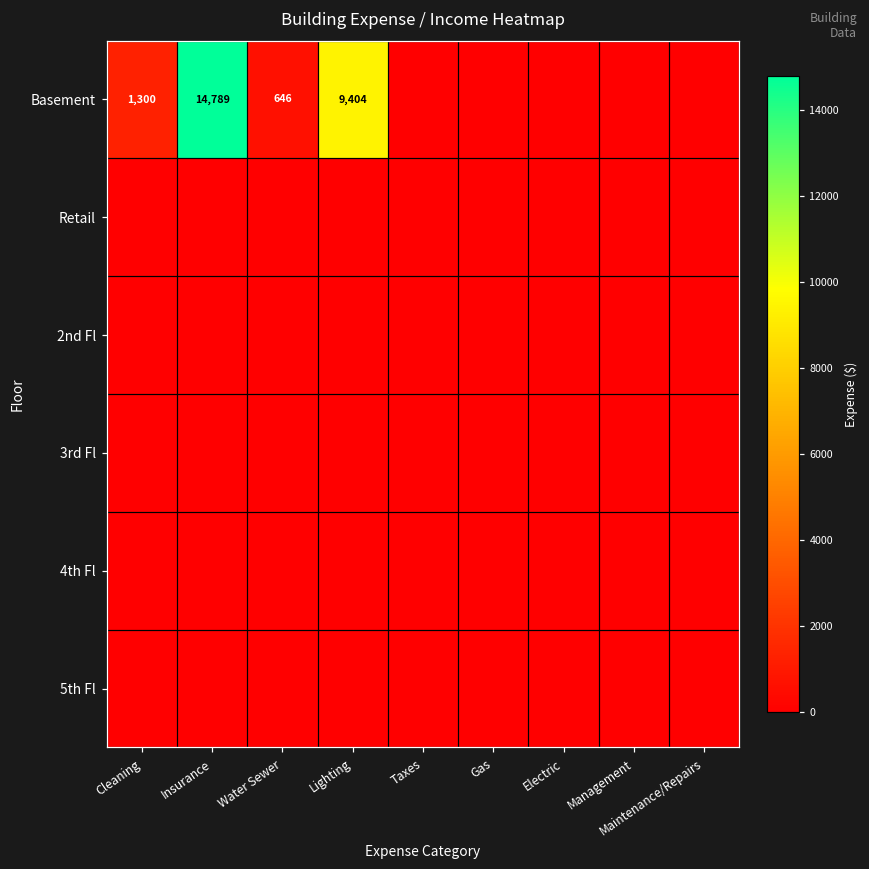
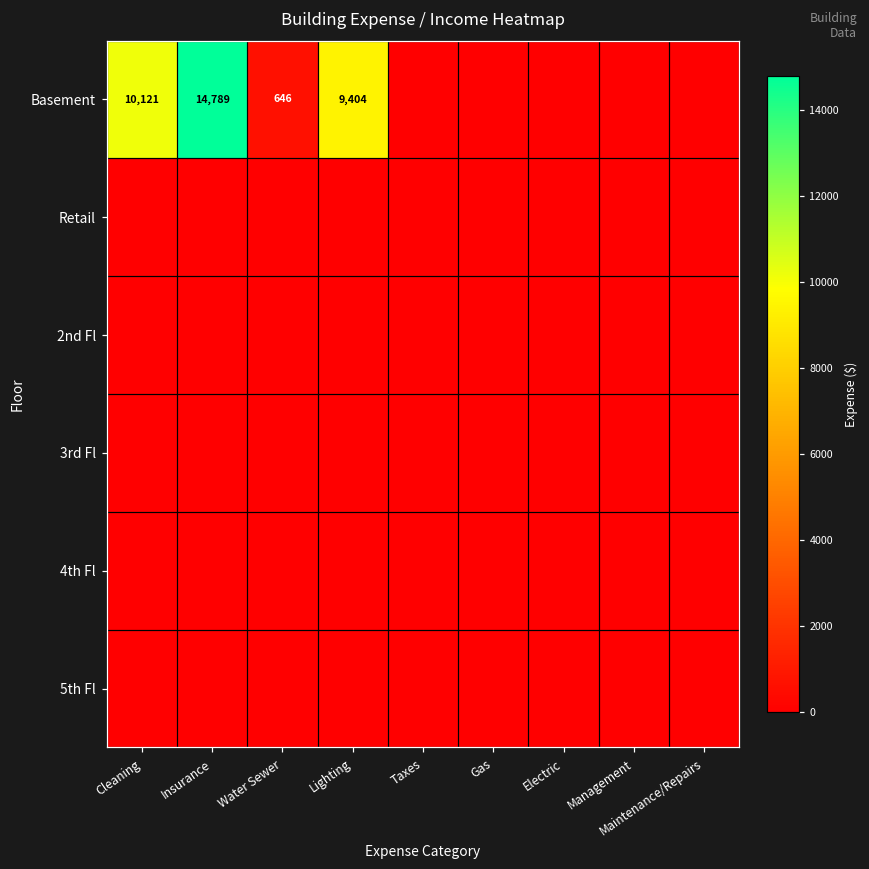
  {
    "Basement": {
-     "Cleaning": "1,300",
+     "Cleaning": "10,121",
      "Insurance": "14,789",
      "Water Sewer": "646",
      "Lighting": "9,404"
    }
  }
